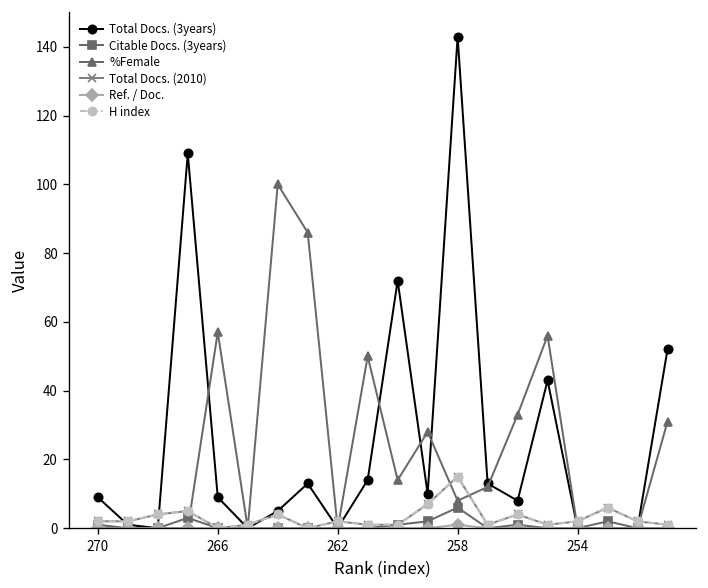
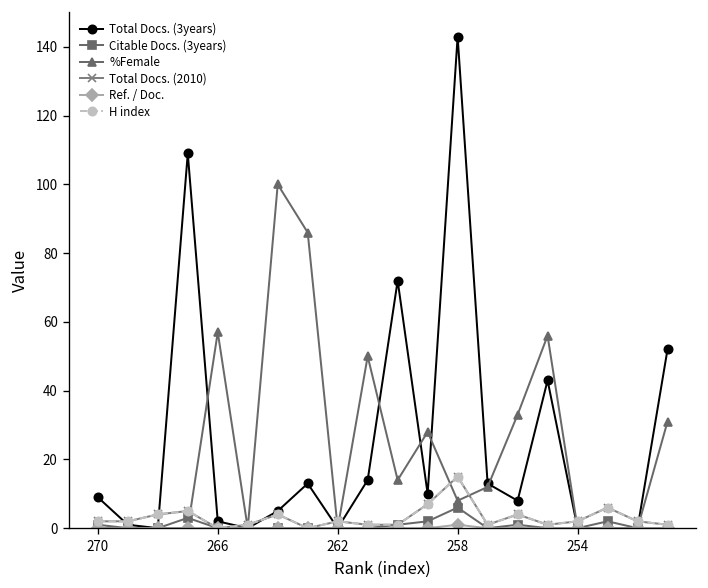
  {
    "Total Docs. (3years)": {
      "270": 9,
-     "266": 9,
+     "266": 2,
      "258": 143
    }
  }
